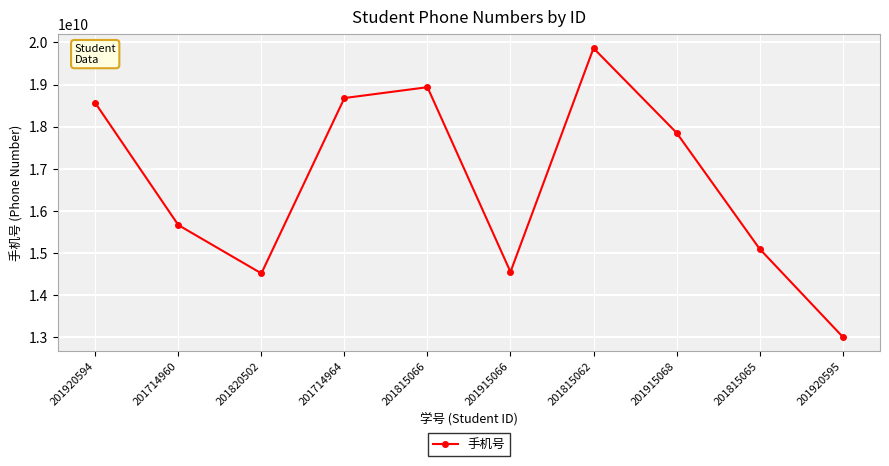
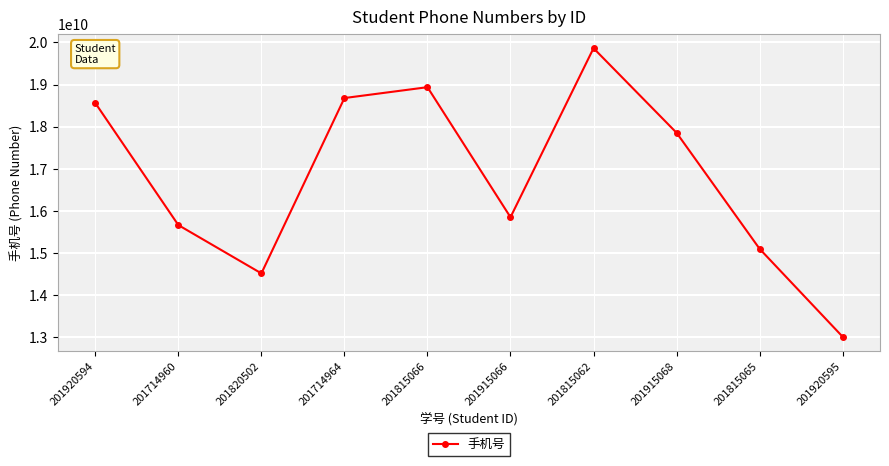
  {
    "201920594": 18600000000,
    "201714960": 15700000000,
    "201820502": 14500000000,
    "201714964": 18700000000,
    "201815066": 18900000000,
-   "201915066": 14600000000,
+   "201915066": 15800000000,
    "201815062": 19900000000,
    "201915068": 17900000000,
    "201815065": 15100000000,
    "201920595": 13000000000
  }
